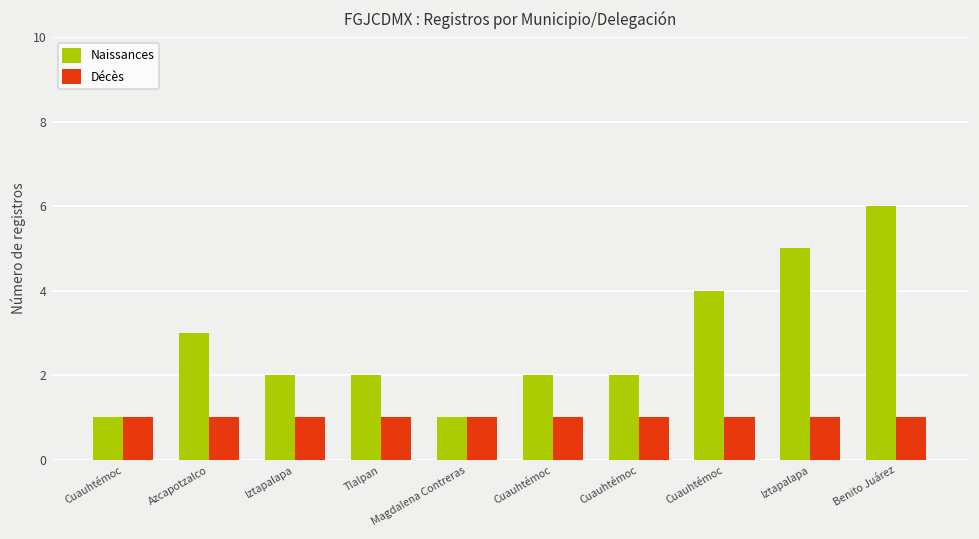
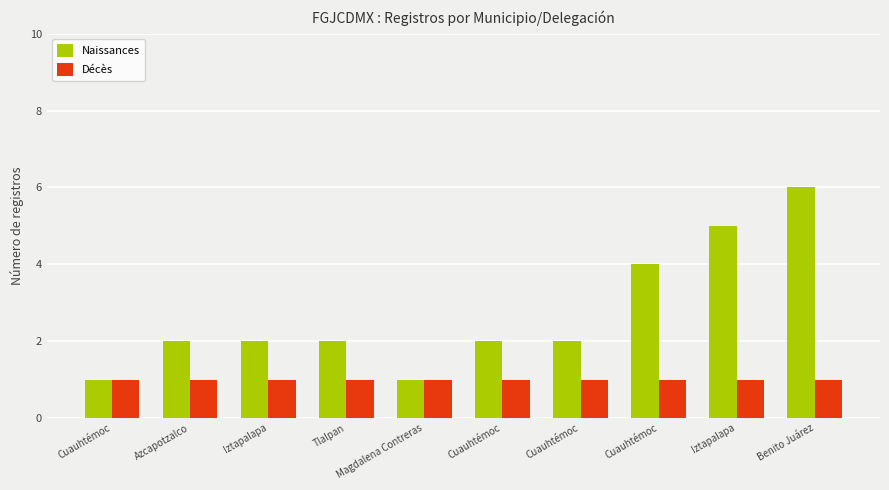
  {
    "Naissances": {
-     "Azcapotzalco": 3,
+     "Azcapotzalco": 2,
      "Tlalpan": 2,
      "Magdalena Contreras": 1,
      "Benito Juárez": 6
    },
    "Décès": {
      "Azcapotzalco": 1,
      "Tlalpan": 1,
      "Magdalena Contreras": 1,
      "Benito Juárez": 1
    }
  }
